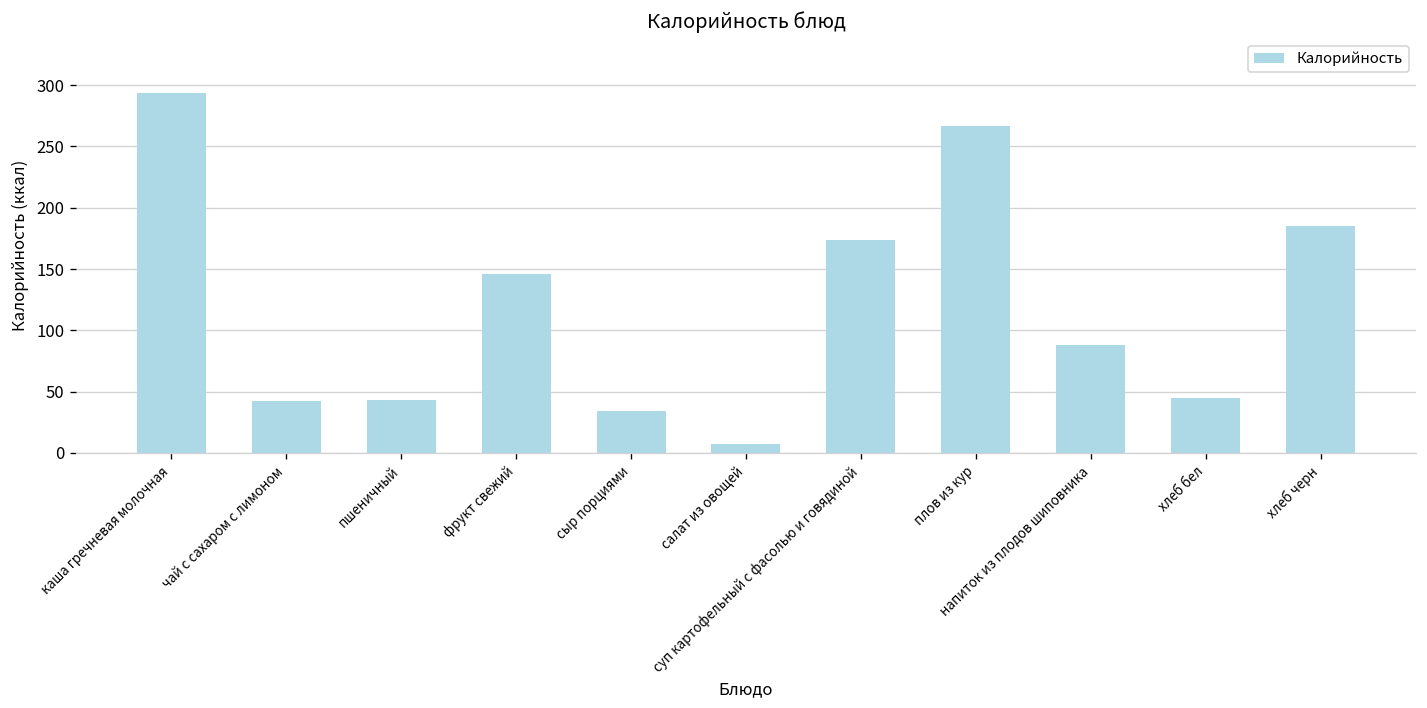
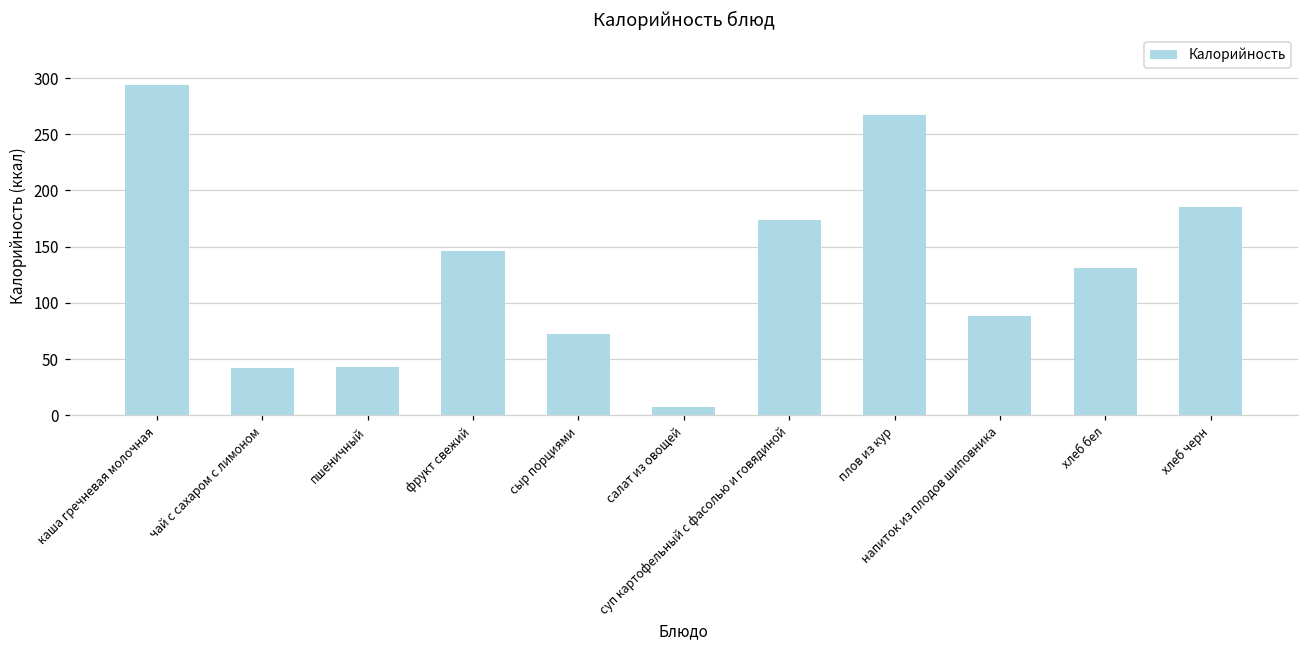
  {
    "каша гречневая молочная": 294,
    "чай с сахаром с лимоном": 42,
    "пшеничный": 43,
    "фрукт свежий": 146,
-   "сыр порциями": 34,
+   "сыр порциями": 72,
    "салат из овощей": 7,
    "суп картофельный с фасолью и говядиной": 174,
    "плов из кур": 267,
    "напиток из плодов шиповника": 88,
-   "хлеб бел": 45,
+   "хлеб бел": 131,
    "хлеб черн": 185
  }
